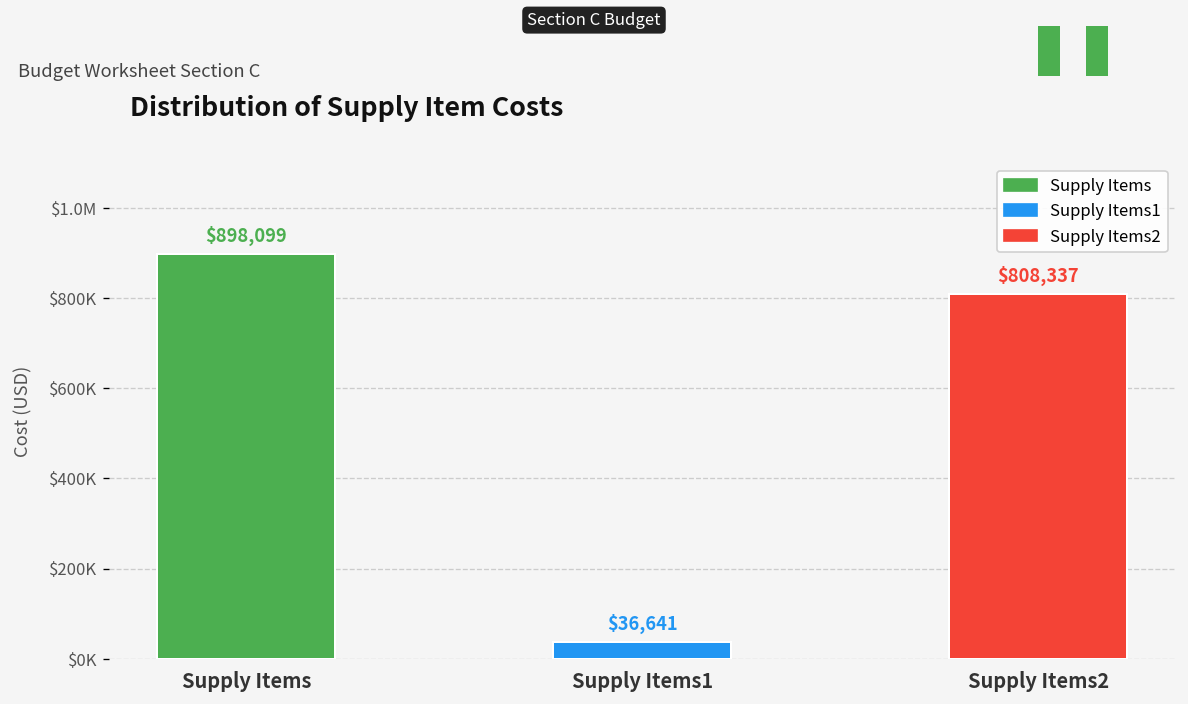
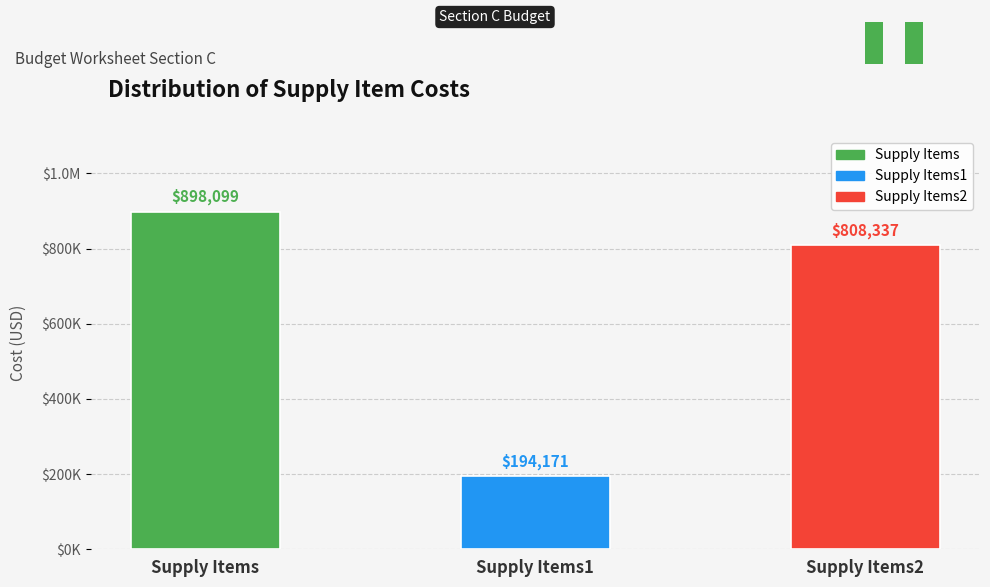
  {
    "Supply Items": "$898,099",
-   "Supply Items1": "$36,641",
+   "Supply Items1": "$194,171",
    "Supply Items2": "$808,337"
  }
